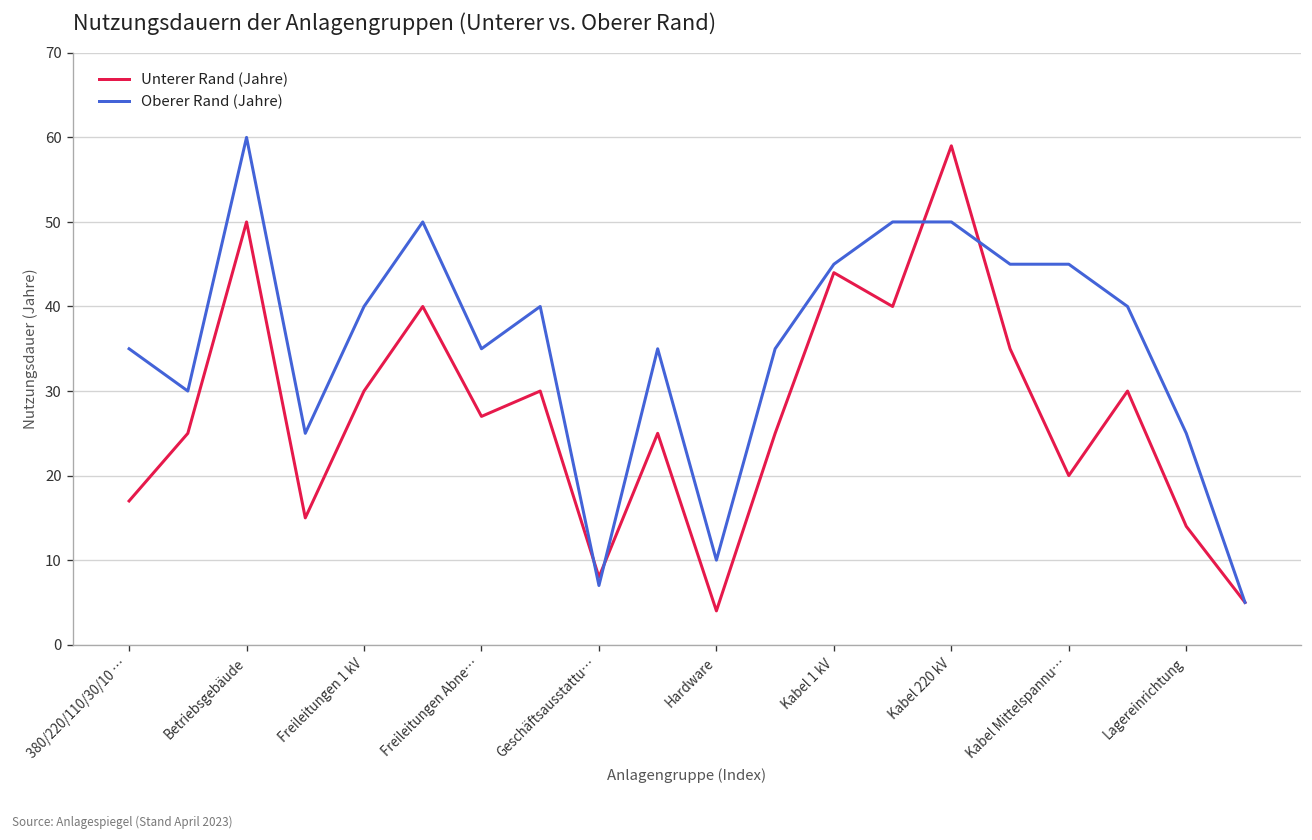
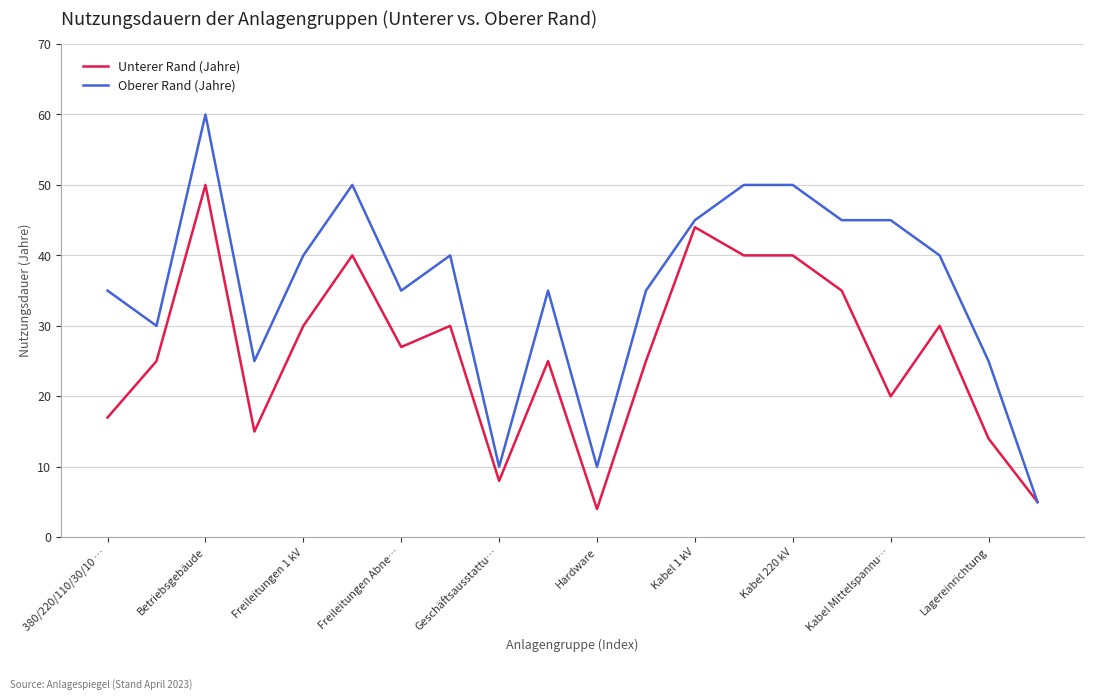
  {
    "Unterer Rand (Jahre)": {
      "380/220/110/30/10 …": 17,
      "Betriebsgebäude": 50,
      "Freileitungen 1 kV": 30,
      "Freileitungen Abne…": 27,
      "Geschäftsausstattu…": 8,
      "Hardware": 4,
      "Kabel 1 kV": 44,
-     "Kabel 220 kV": 59,
+     "Kabel 220 kV": 40,
      "Kabel Mittelspannu…": 20,
      "Lagereinrichtung": 14
    },
    "Oberer Rand (Jahre)": {
      "380/220/110/30/10 …": 35,
      "Betriebsgebäude": 60,
      "Freileitungen 1 kV": 40,
      "Freileitungen Abne…": 35,
-     "Geschäftsausstattu…": 7,
+     "Geschäftsausstattu…": 10,
      "Hardware": 10,
      "Kabel 1 kV": 45,
      "Kabel 220 kV": 50,
      "Kabel Mittelspannu…": 45,
      "Lagereinrichtung": 25
    }
  }
